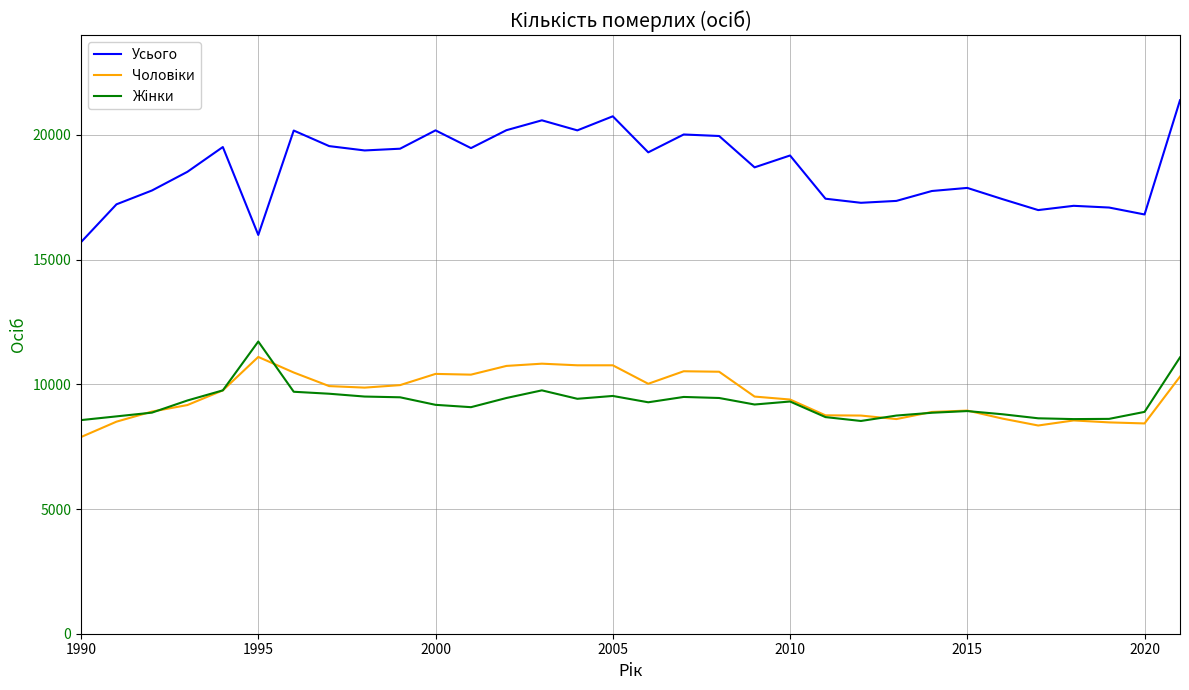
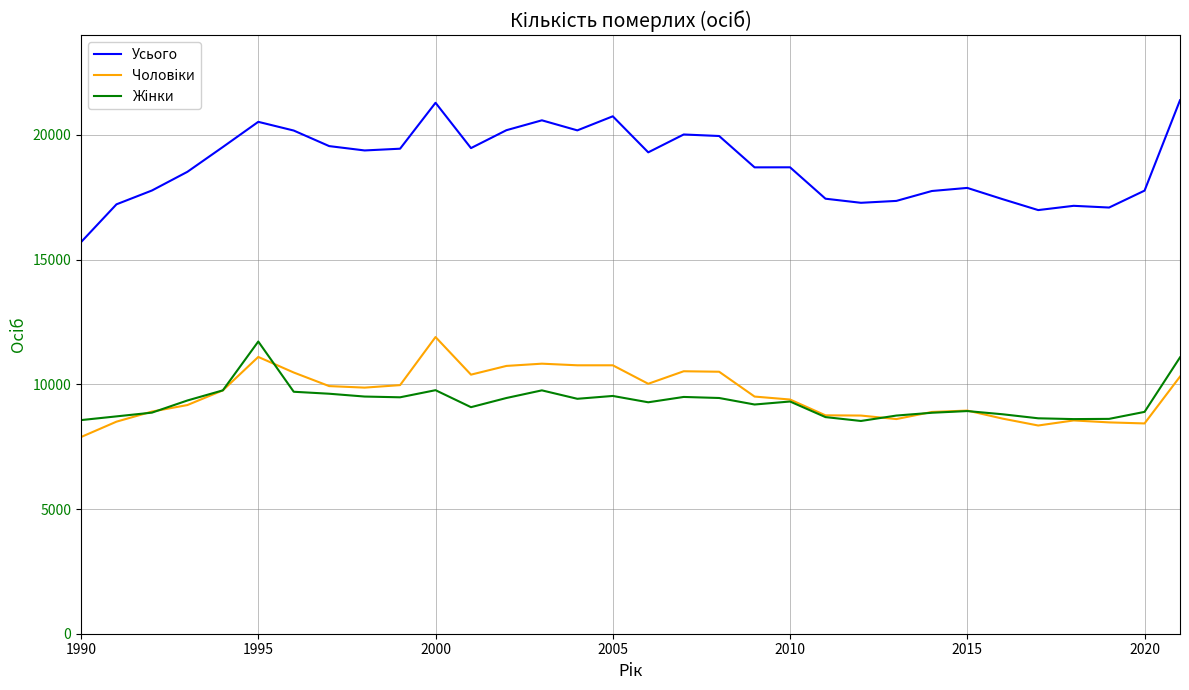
  {
    "Усього": {
      "1990": 15700,
-     "1995": 16000,
-     "2000": 20200,
+     "1995": 20500,
+     "2000": 21300,
      "2005": 20700,
-     "2010": 19200,
+     "2010": 18700,
      "2015": 17900,
-     "2020": 16800
+     "2020": 17800
    },
    "Чоловіки": {
      "1990": 7900,
      "1995": 11100,
-     "2000": 10400,
+     "2000": 11900,
      "2005": 10800,
      "2020": 8400
    },
    "Жінки": {
      "1990": 8600,
      "1995": 11700,
-     "2000": 9200,
+     "2000": 9800,
      "2005": 9500,
      "2020": 8900
    }
  }
